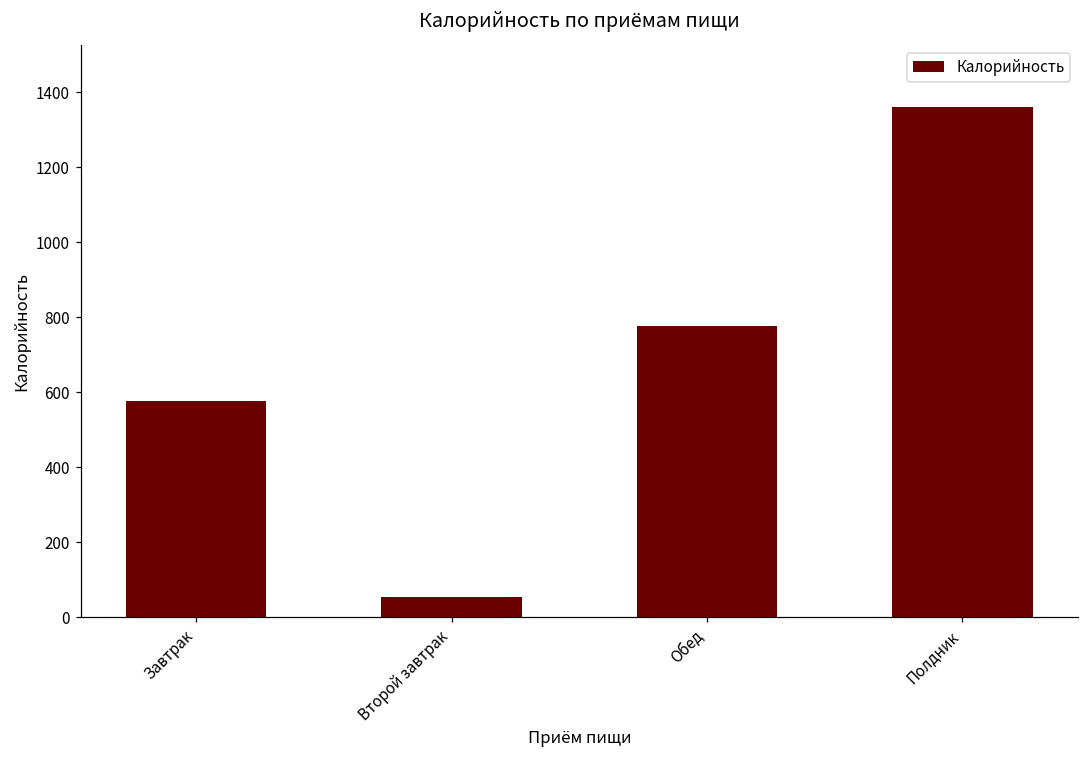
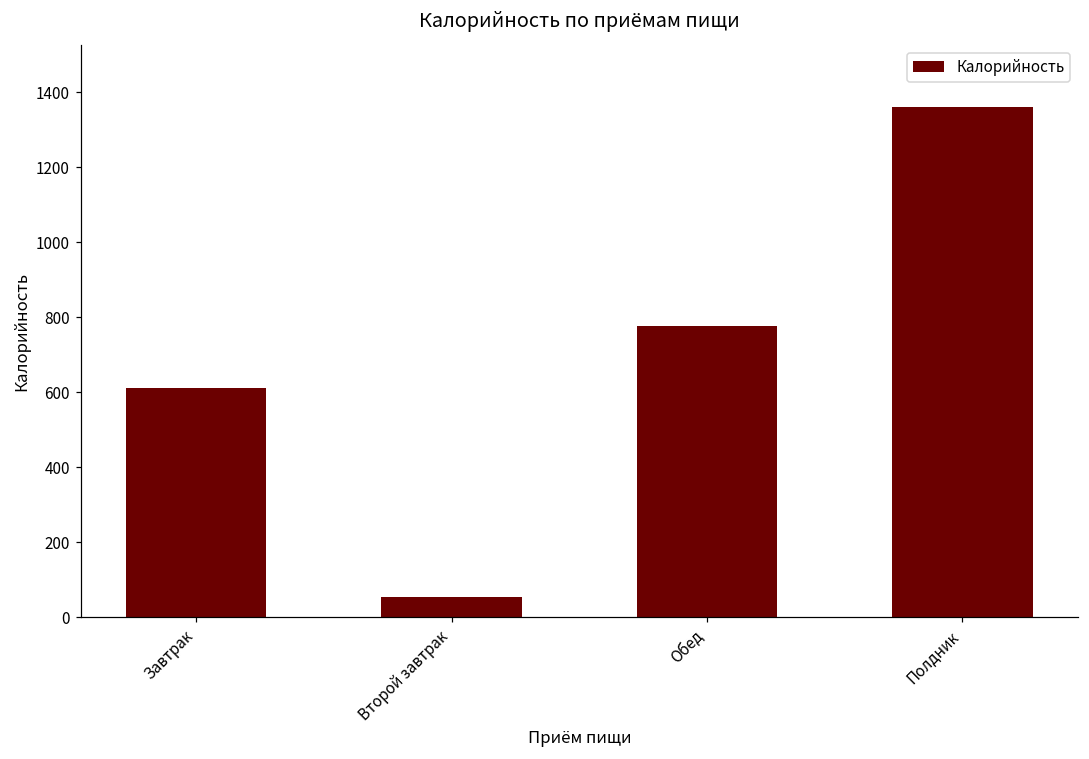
  {
-   "Завтрак": 580,
+   "Завтрак": 610,
    "Второй завтрак": 60,
    "Обед": 780,
    "Полдник": 1360
  }
